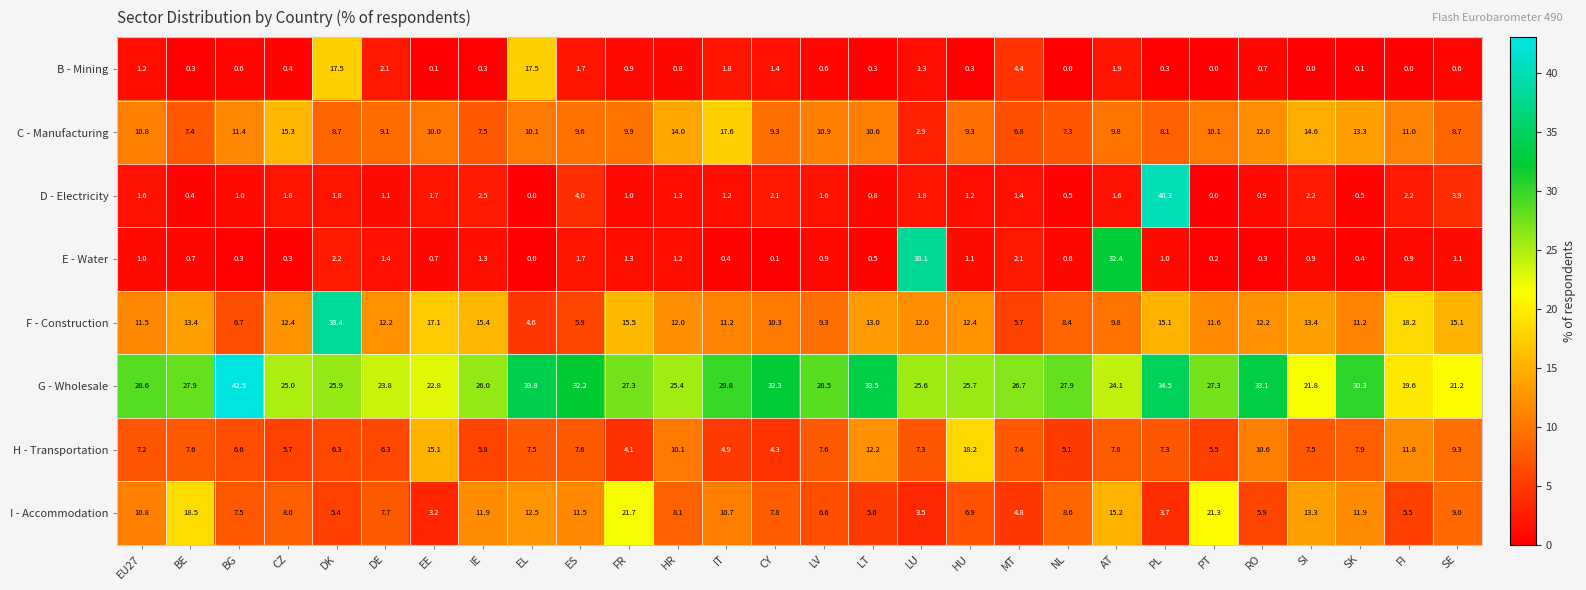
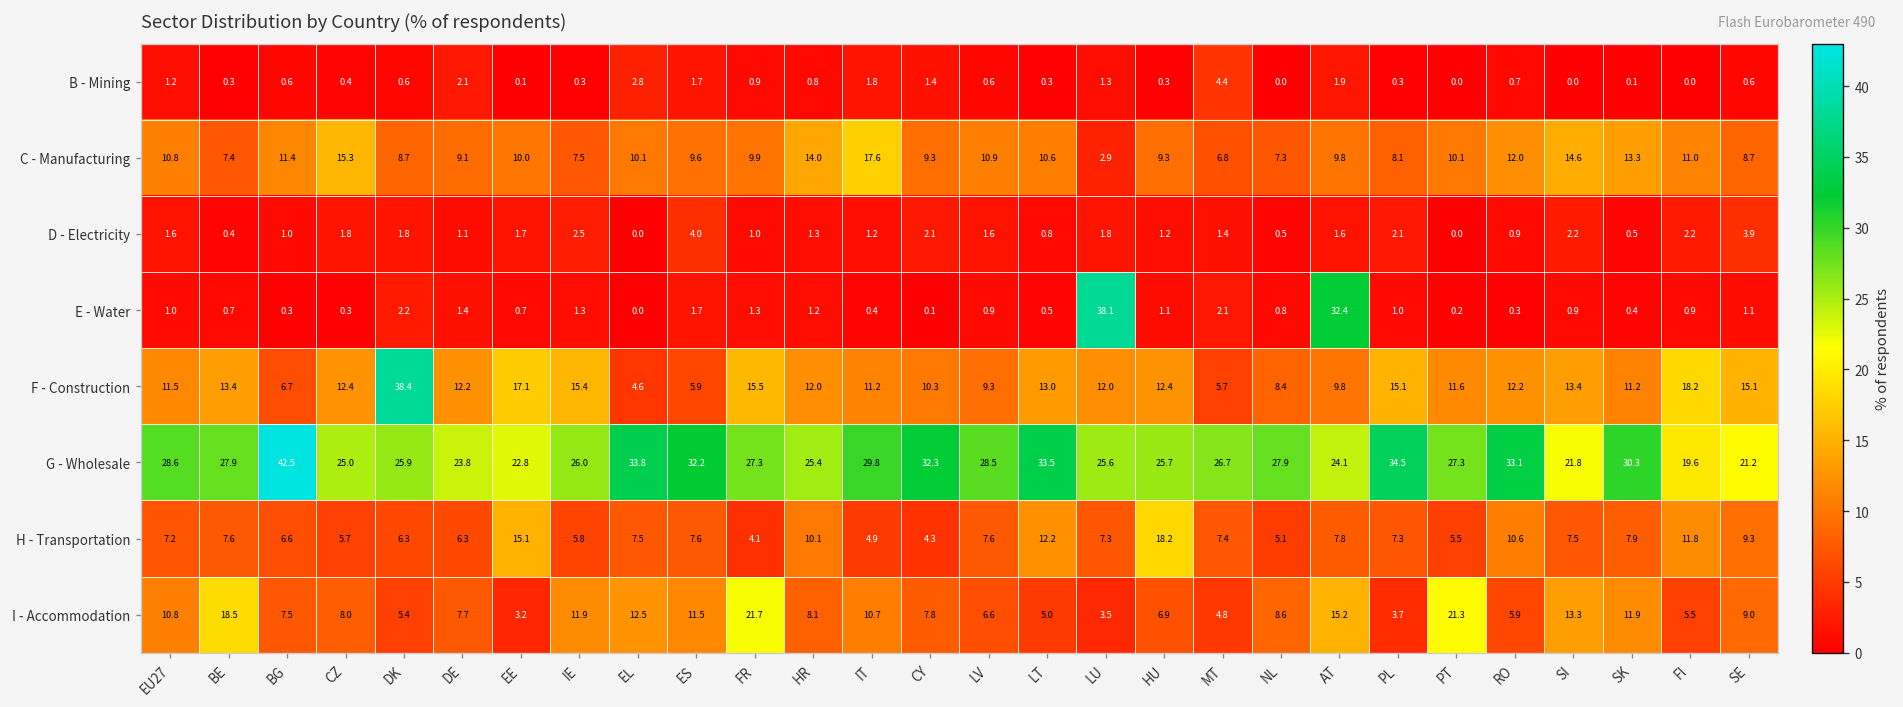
  {
    "B - Mining": {
      "EU27": 1.2,
      "BE": 0.3,
      "BG": 0.6,
      "CZ": 0.4,
-     "DK": 17.5,
+     "DK": 0.6,
      "DE": 2.1,
      "EE": 0.1,
      "IE": 0.3,
-     "EL": 17.5,
+     "EL": 2.8,
      "ES": 1.7,
      "FR": 0.9,
      "HR": 0.8,
      "IT": 1.8,
      "CY": 1.4,
      "LV": 0.6,
      "LT": 0.3,
      "LU": 1.3,
      "HU": 0.3,
      "MT": 4.4,
      "NL": 0.0,
      "AT": 1.9,
      "PL": 0.3,
      "PT": 0.0,
      "RO": 0.7,
      "SI": 0.0,
      "SK": 0.1,
      "FI": 0.0,
      "SE": 0.6
    },
    "D - Electricity": {
      "EU27": 1.6,
      "BE": 0.4,
      "BG": 1.0,
      "CZ": 1.8,
      "DK": 1.8,
      "DE": 1.1,
      "EE": 1.7,
      "IE": 2.5,
      "EL": 0.0,
      "ES": 4.0,
      "FR": 1.0,
      "HR": 1.3,
      "IT": 1.2,
      "CY": 2.1,
      "LV": 1.6,
      "LT": 0.8,
      "LU": 1.8,
      "HU": 1.2,
      "MT": 1.4,
      "NL": 0.5,
      "AT": 1.6,
-     "PL": 40.3,
+     "PL": 2.1,
      "PT": 0.0,
      "RO": 0.9,
      "SI": 2.2,
      "SK": 0.5,
      "FI": 2.2,
      "SE": 3.9
    }
  }
